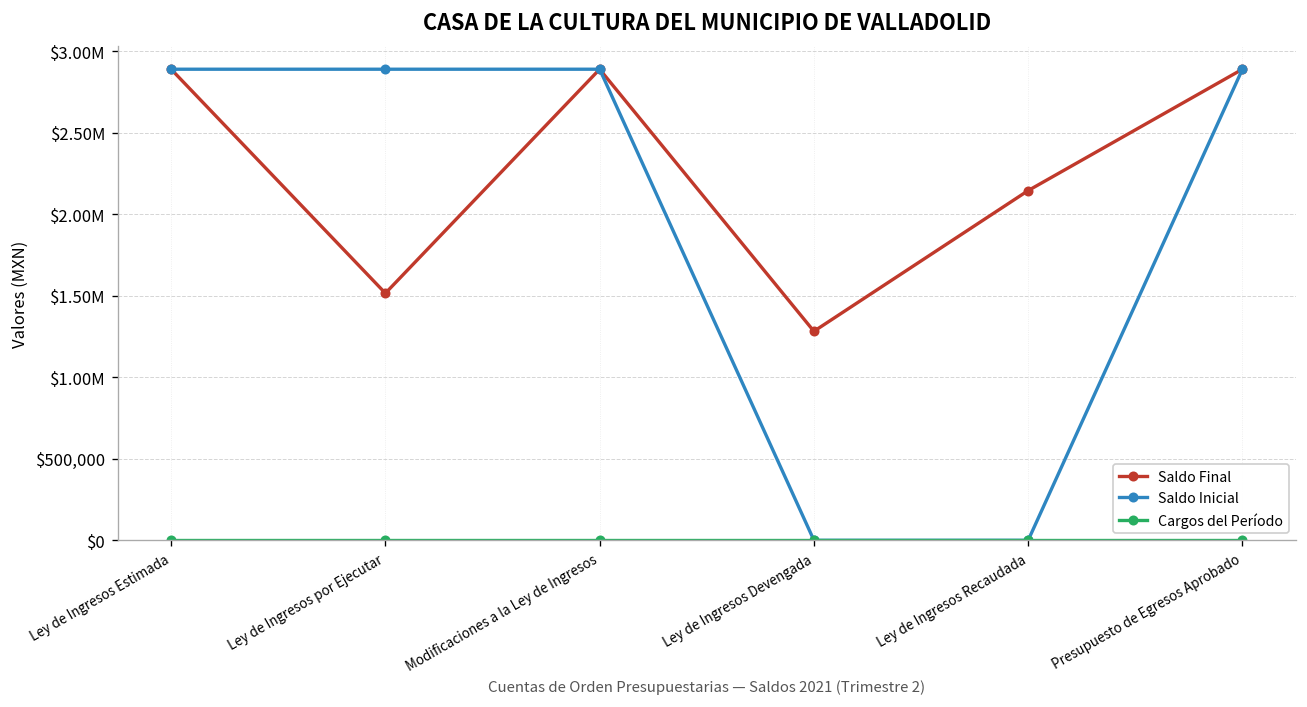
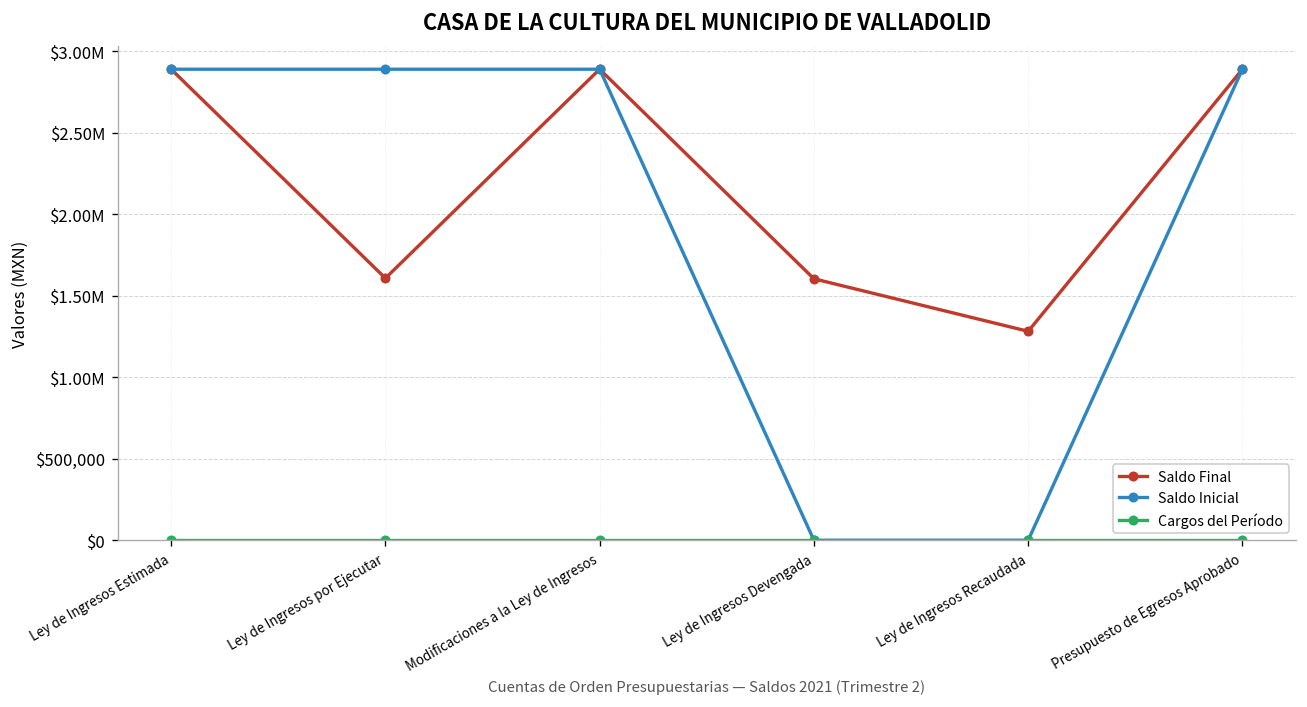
  {
    "Saldo Final": {
-     "Ley de Ingresos por Ejecutar": "$1,520,000",
-     "Ley de Ingresos Devengada": "$1,280,000",
-     "Ley de Ingresos Recaudada": "$2,150,000"
+     "Ley de Ingresos por Ejecutar": "$1,610,000",
+     "Ley de Ingresos Devengada": "$1,600,000",
+     "Ley de Ingresos Recaudada": "$1,280,000"
    },
    "Saldo Inicial": {
      "Ley de Ingresos por Ejecutar": "$2,890,000"
    },
    "Cargos del Período": {
      "Ley de Ingresos Estimada": "$0",
      "Ley de Ingresos por Ejecutar": "$0",
      "Modificaciones a la Ley de Ingresos": "$0",
      "Presupuesto de Egresos Aprobado": "$0"
    }
  }
